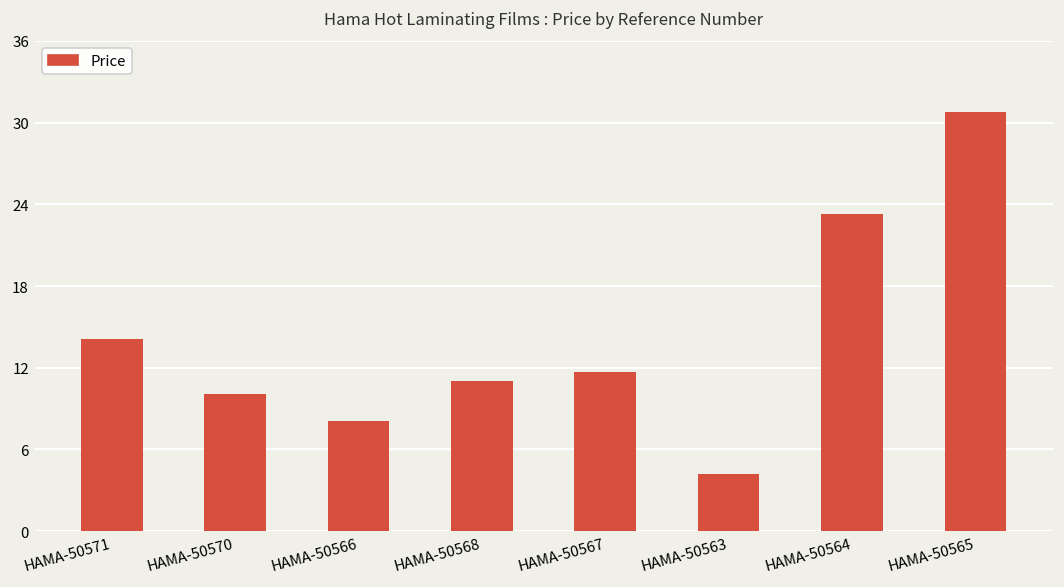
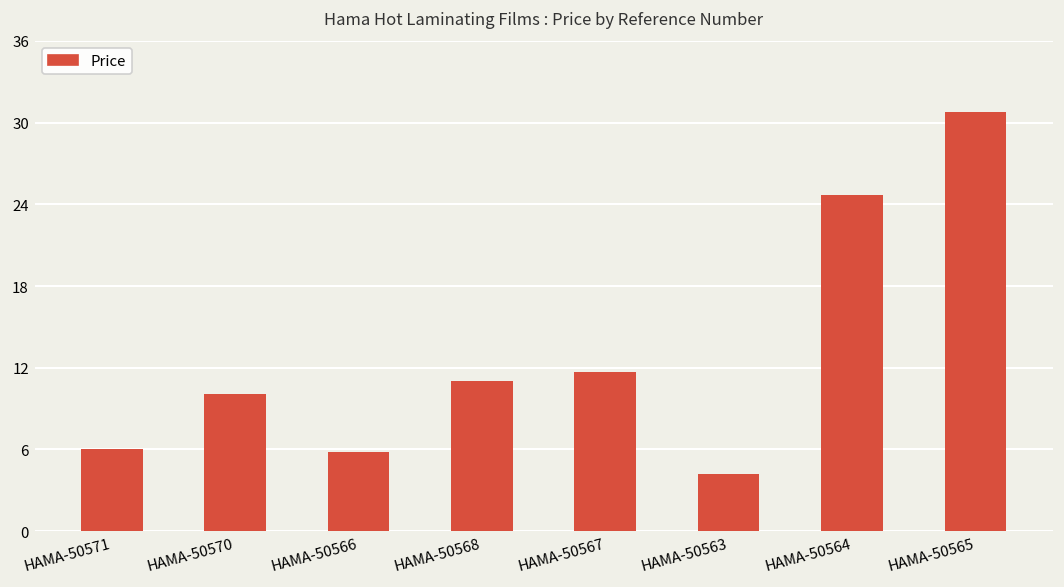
  {
-   "HAMA-50571": 14.1,
+   "HAMA-50571": 6.0,
    "HAMA-50570": 10.1,
-   "HAMA-50566": 8.1,
+   "HAMA-50566": 5.8,
    "HAMA-50568": 11.0,
    "HAMA-50567": 11.7,
    "HAMA-50563": 4.2,
-   "HAMA-50564": 23.3,
+   "HAMA-50564": 24.7,
    "HAMA-50565": 30.8
  }
